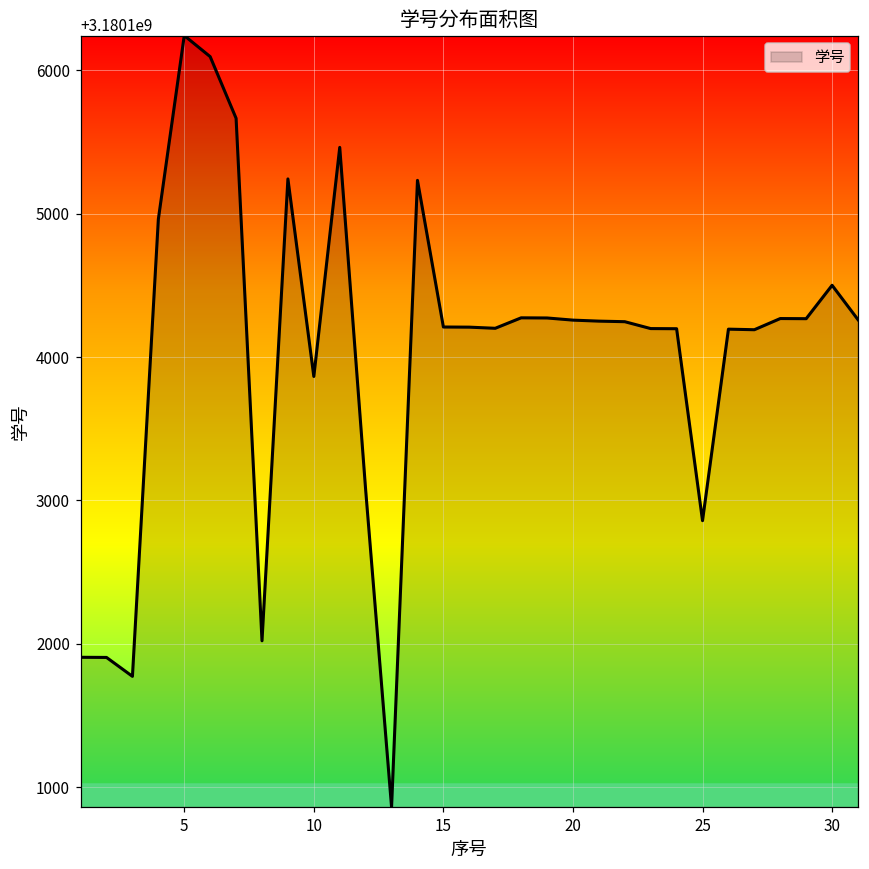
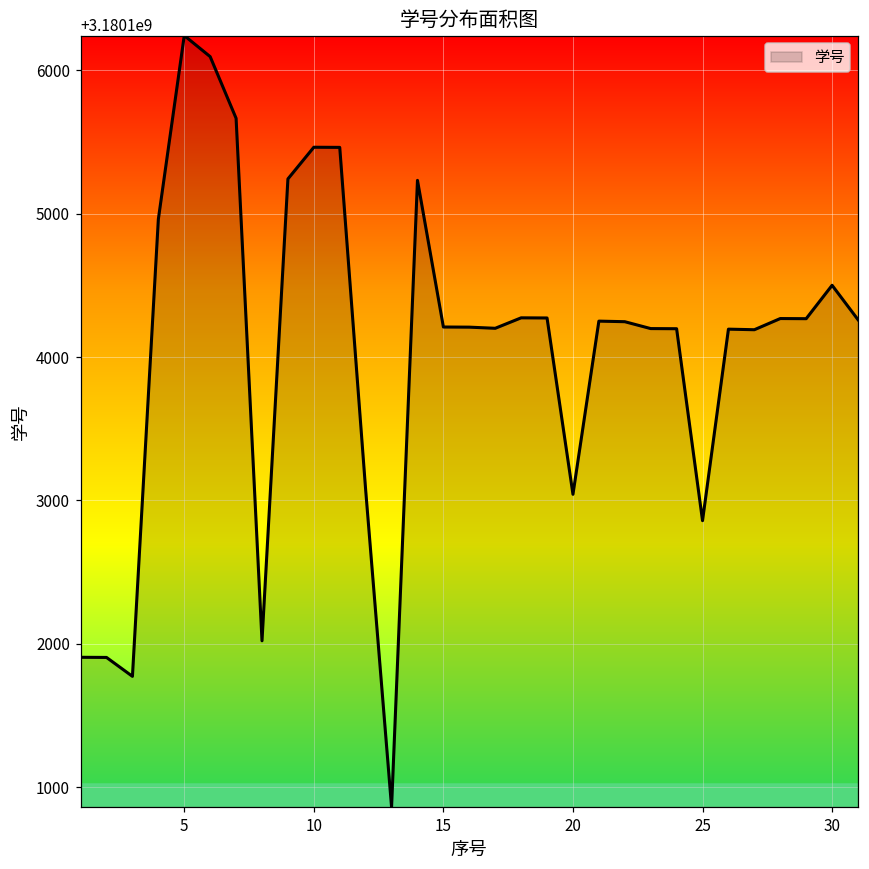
  {
    "5": 3180106240,
-   "10": 3180103870,
+   "10": 3180105460,
    "15": 3180104210,
-   "20": 3180104260,
+   "20": 3180103040,
    "25": 3180102860,
    "30": 3180104500
  }
